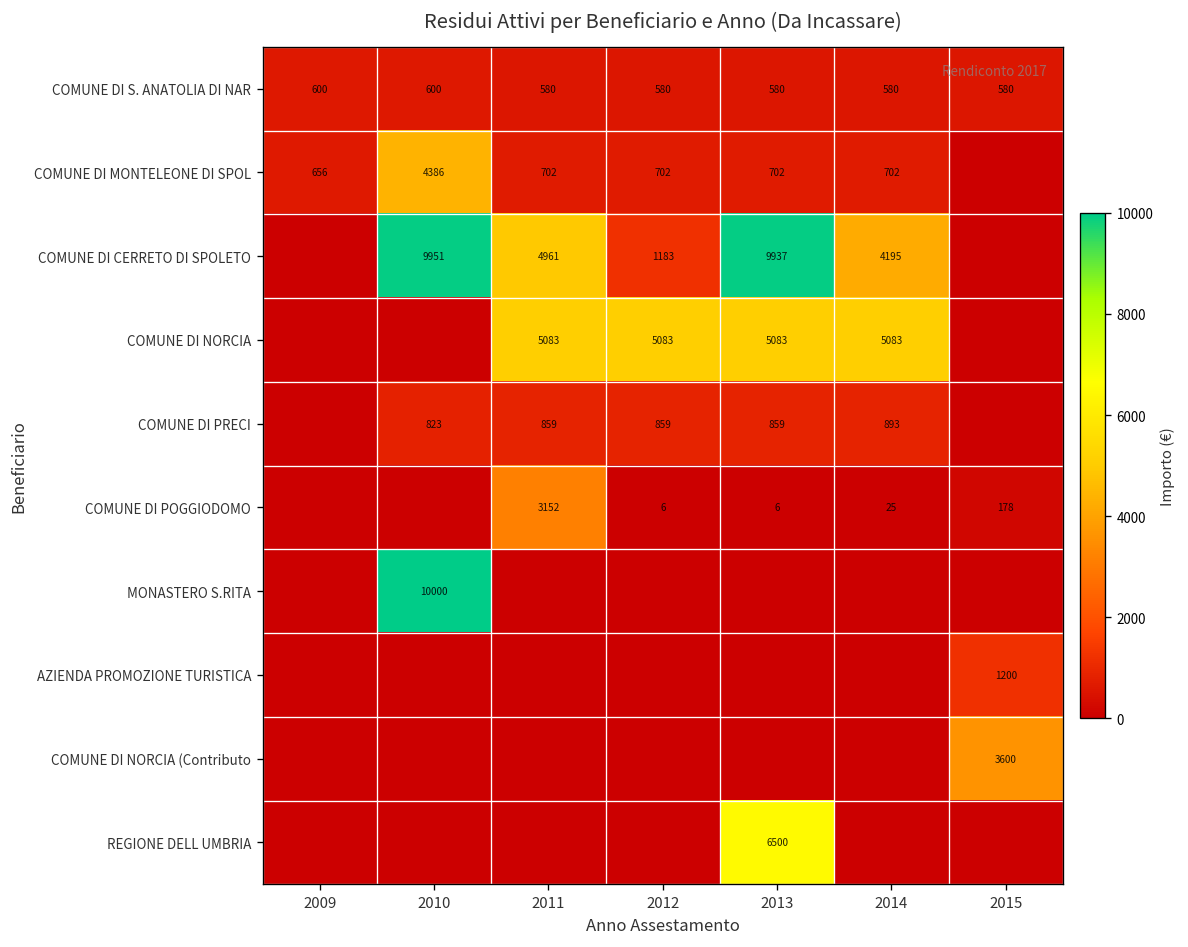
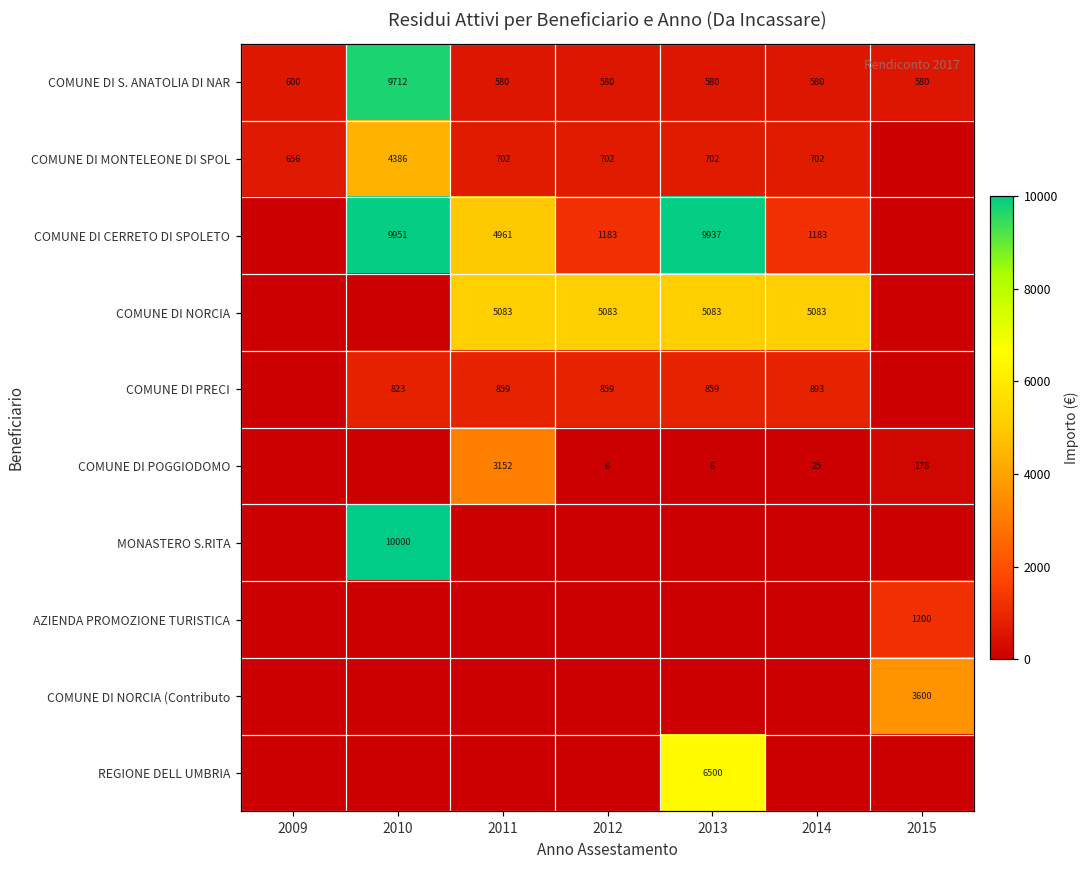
  {
    "COMUNE DI S. ANATOLIA DI NAR": {
      "2009": 600,
-     "2010": 600,
+     "2010": 9712,
      "2011": 580,
      "2012": 580,
      "2013": 580,
      "2014": 580
    },
    "COMUNE DI MONTELEONE DI SPOL": {
      "2009": 656,
      "2010": 4386,
      "2011": 702,
      "2012": 702,
      "2013": 702,
      "2014": 702
    },
    "COMUNE DI CERRETO DI SPOLETO": {
      "2010": 9951,
      "2011": 4961,
      "2012": 1183,
      "2013": 9937,
-     "2014": 4195
+     "2014": 1183
    },
    "COMUNE DI NORCIA": {
      "2011": 5083,
      "2012": 5083,
      "2013": 5083,
      "2014": 5083
    },
    "COMUNE DI PRECI": {
      "2010": 823,
      "2011": 859,
      "2012": 859,
      "2013": 859,
      "2014": 893
    },
    "COMUNE DI POGGIODOMO": {
      "2011": 3152,
      "2012": 6,
      "2013": 6,
      "2014": 25,
      "2015": 178
    },
    "MONASTERO S.RITA": {
      "2010": 10000
    },
    "AZIENDA PROMOZIONE TURISTICA": {
      "2015": 1200
    },
    "COMUNE DI NORCIA (Contributo": {
      "2015": 3600
    },
    "REGIONE DELL UMBRIA": {
      "2013": 6500
    }
  }
